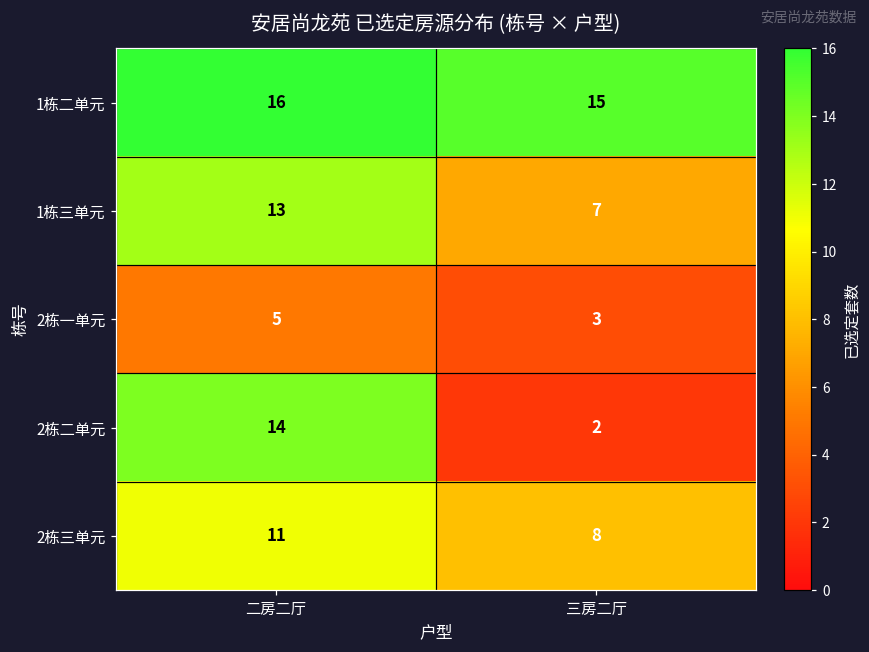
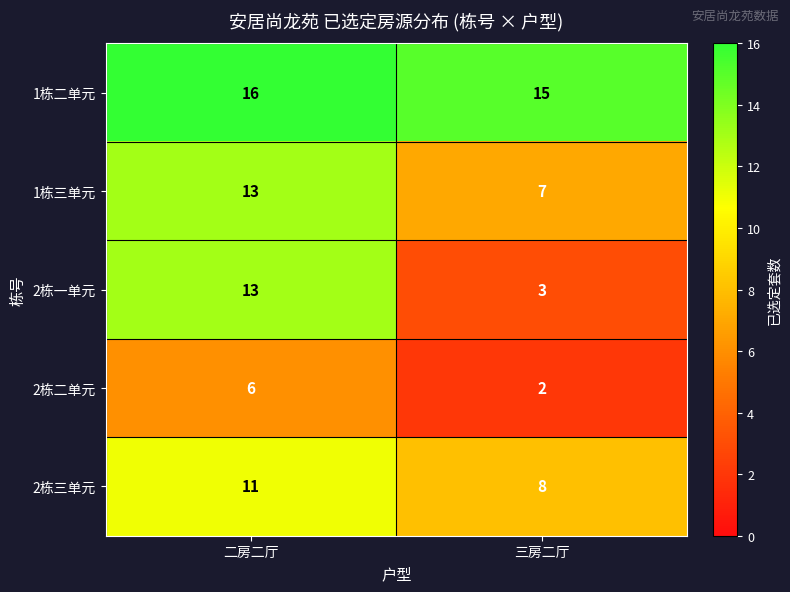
  {
    "1栋二单元": {
      "二房二厅": 16,
      "三房二厅": 15
    },
    "1栋三单元": {
      "二房二厅": 13,
      "三房二厅": 7
    },
    "2栋一单元": {
-     "二房二厅": 5,
+     "二房二厅": 13,
      "三房二厅": 3
    },
    "2栋二单元": {
-     "二房二厅": 14,
+     "二房二厅": 6,
      "三房二厅": 2
    },
    "2栋三单元": {
      "二房二厅": 11,
      "三房二厅": 8
    }
  }
